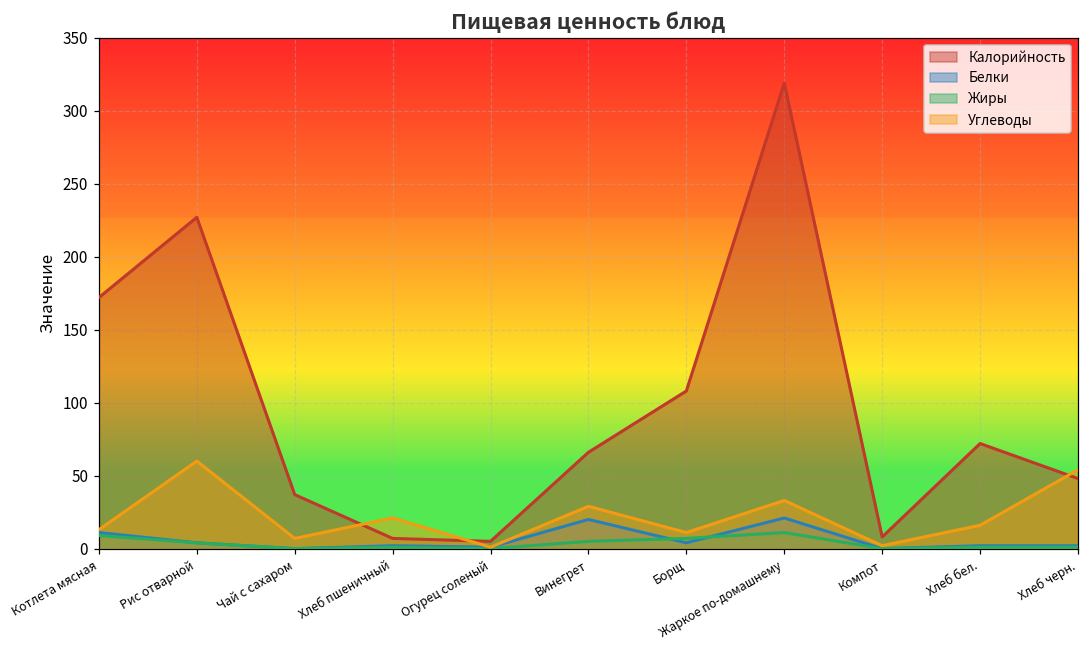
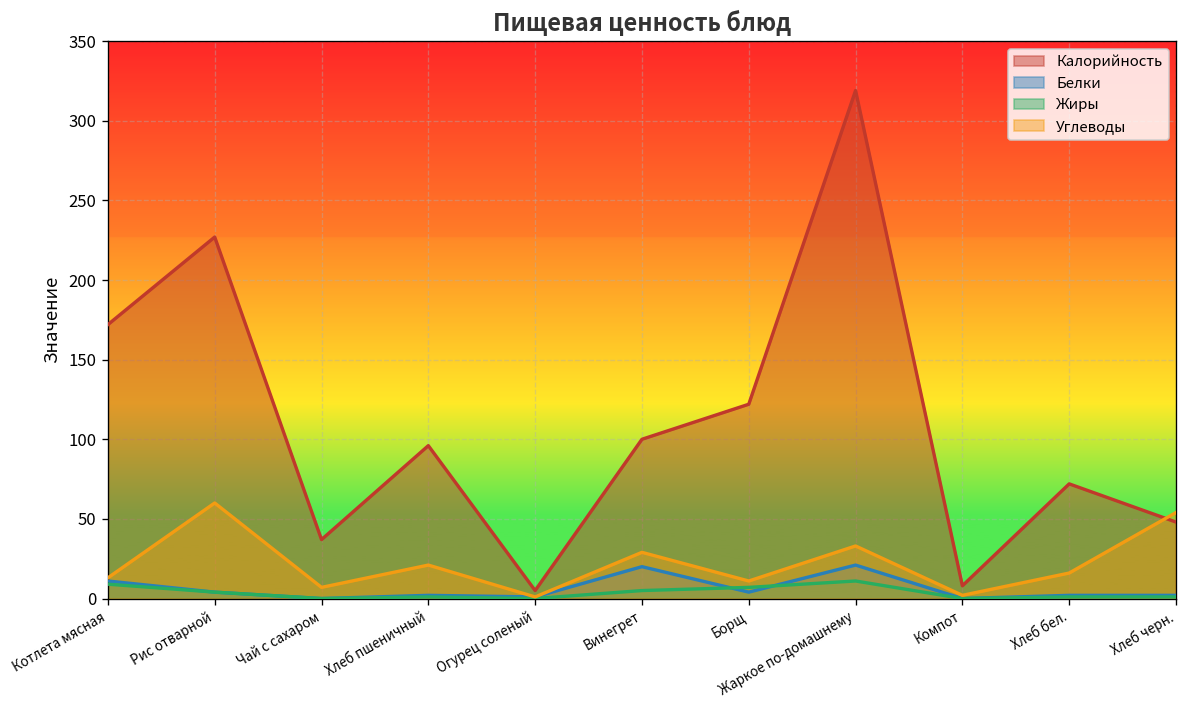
  {
    "Калорийность": {
      "Котлета мясная": 172,
      "Рис отварной": 227,
      "Чай с сахаром": 37,
-     "Хлеб пшеничный": 7,
+     "Хлеб пшеничный": 96,
      "Огурец соленый": 5,
-     "Винегрет": 66,
-     "Борщ": 108,
+     "Винегрет": 100,
+     "Борщ": 122,
      "Жаркое по-домашнему": 319,
      "Компот": 8,
      "Хлеб бел.": 72,
      "Хлеб черн.": 48
    },
    "Белки": {
      "Котлета мясная": 11,
      "Винегрет": 20,
      "Борщ": 4,
      "Жаркое по-домашнему": 21
    },
    "Жиры": {
      "Котлета мясная": 9,
      "Винегрет": 5,
      "Борщ": 7,
      "Жаркое по-домашнему": 11
    },
    "Углеводы": {
      "Котлета мясная": 13,
      "Рис отварной": 60,
      "Чай с сахаром": 7,
      "Хлеб пшеничный": 21,
      "Винегрет": 29,
      "Борщ": 11,
      "Жаркое по-домашнему": 33,
      "Компот": 2,
      "Хлеб бел.": 16,
      "Хлеб черн.": 54
    }
  }
